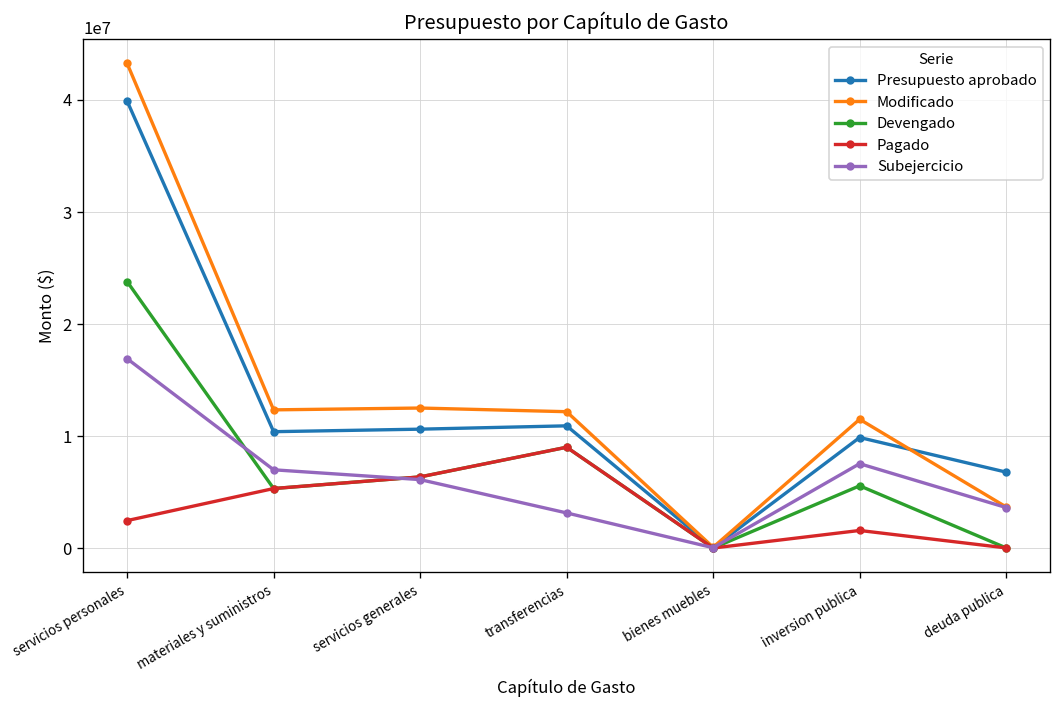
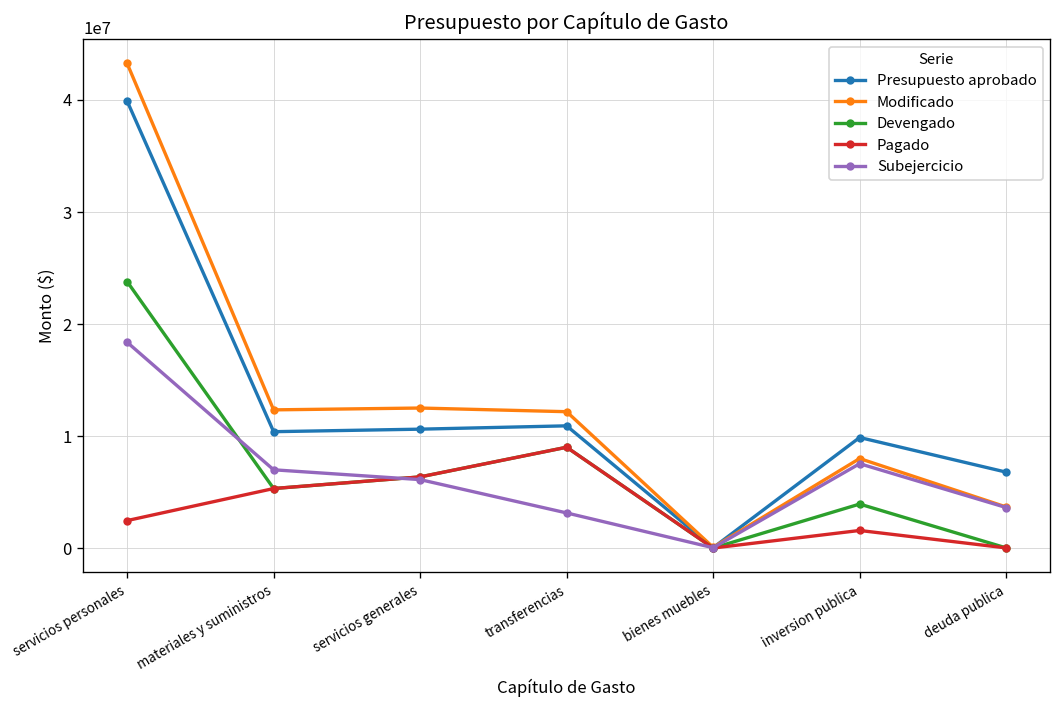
  {
    "Presupuesto aprobado": {
      "servicios personales": 40000000,
      "materiales y suministros": 10000000,
      "servicios generales": 11000000,
      "transferencias": 11000000,
      "inversion publica": 10000000,
      "deuda publica": 7000000
    },
    "Modificado": {
      "servicios personales": 43000000,
      "materiales y suministros": 12000000,
      "servicios generales": 13000000,
      "transferencias": 12000000,
-     "inversion publica": 12000000
+     "inversion publica": 8000000
    },
    "Devengado": {
      "servicios personales": 24000000,
-     "inversion publica": 6000000
+     "inversion publica": 4000000
    },
    "Pagado": {
      "servicios personales": 2000000,
      "inversion publica": 2000000
    },
    "Subejercicio": {
-     "servicios personales": 17000000,
+     "servicios personales": 18000000,
      "materiales y suministros": 7000000,
      "transferencias": 3000000,
      "inversion publica": 8000000
    }
  }
